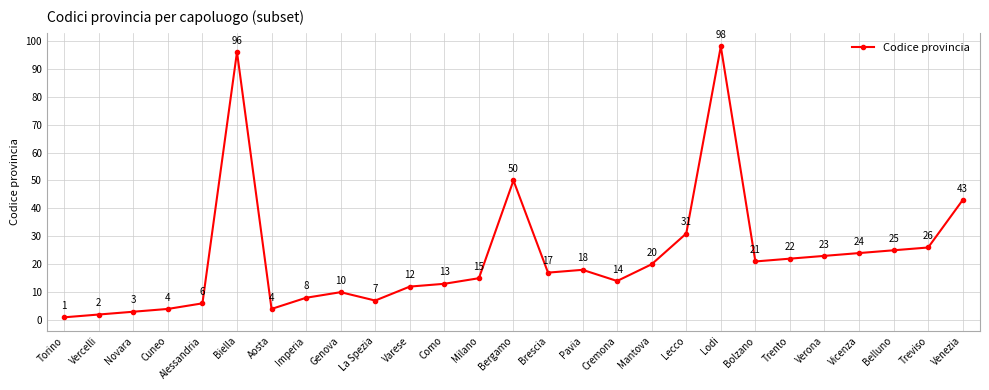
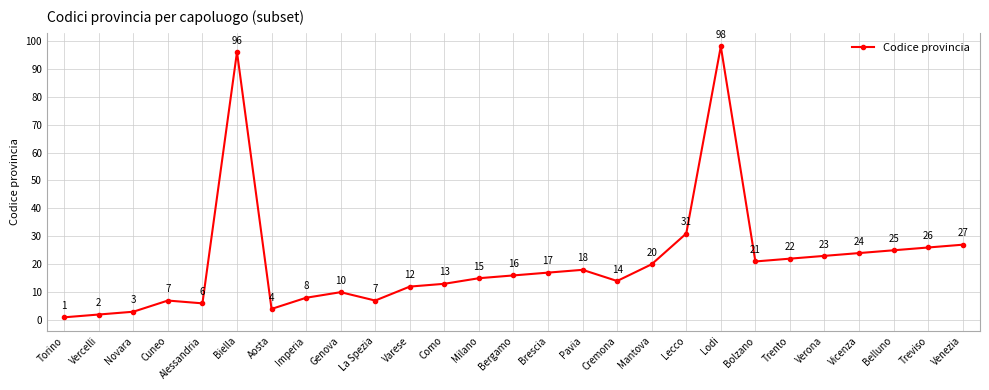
  {
    "Torino": 1,
    "Vercelli": 2,
    "Novara": 3,
-   "Cuneo": 4,
+   "Cuneo": 7,
    "Alessandria": 6,
    "Biella": 96,
    "Aosta": 4,
    "Imperia": 8,
    "Genova": 10,
    "La Spezia": 7,
    "Varese": 12,
    "Como": 13,
    "Milano": 15,
-   "Bergamo": 50,
+   "Bergamo": 16,
    "Brescia": 17,
    "Pavia": 18,
    "Cremona": 14,
    "Mantova": 20,
    "Lecco": 31,
    "Lodi": 98,
    "Bolzano": 21,
    "Trento": 22,
    "Verona": 23,
    "Vicenza": 24,
    "Belluno": 25,
    "Treviso": 26,
-   "Venezia": 43
+   "Venezia": 27
  }
